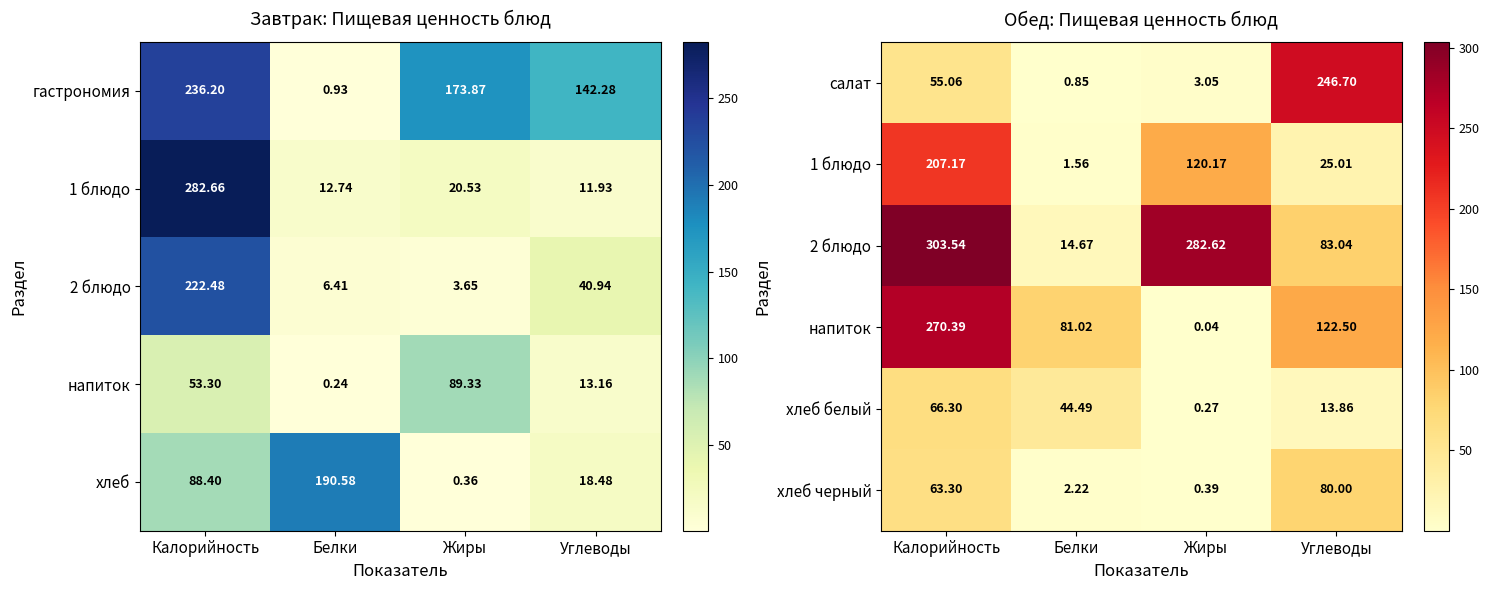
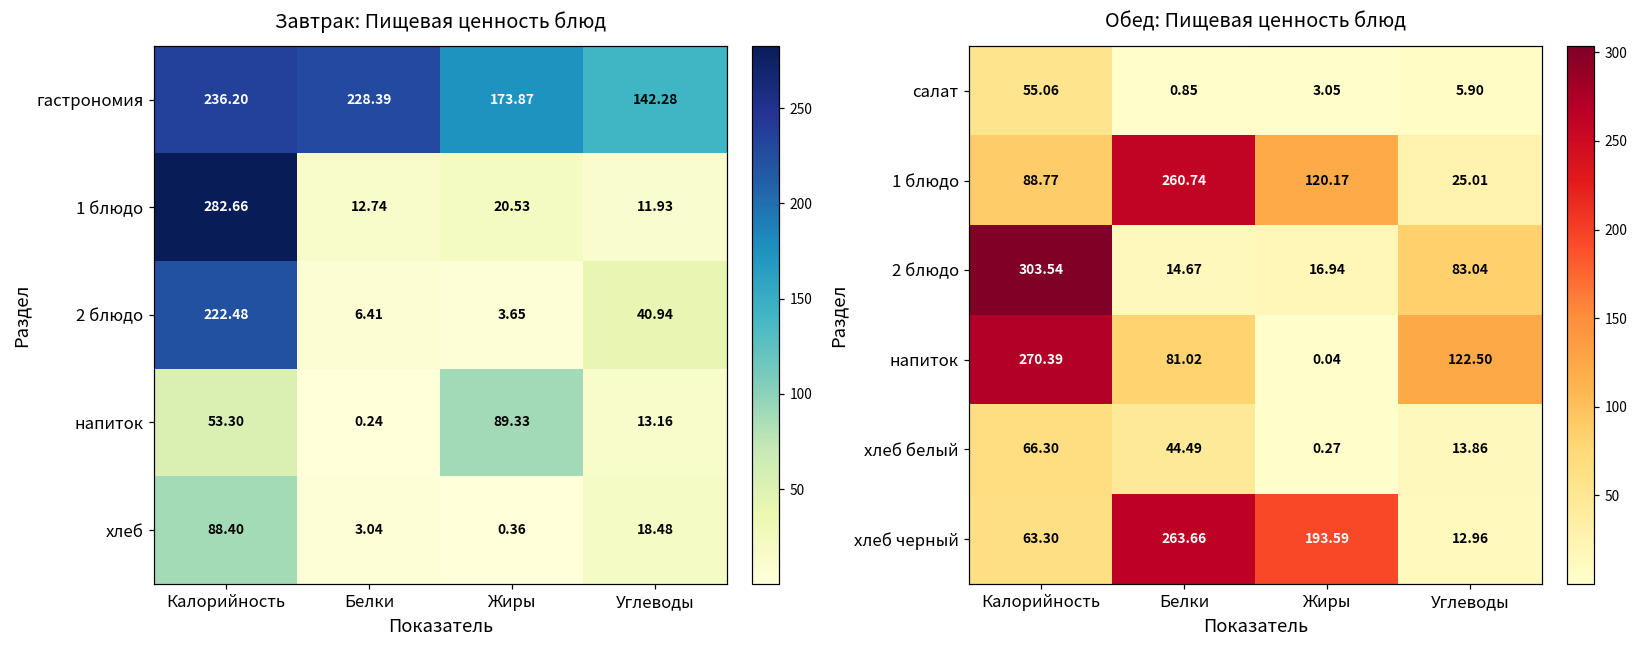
  {
    "Завтрак: Пищевая ценность блюд": {
      "гастрономия": {
        "Калорийность": 236.20,
-       "Белки": 0.93,
+       "Белки": 228.39,
        "Жиры": 173.87,
        "Углеводы": 142.28
      },
      "1 блюдо": {
        "Калорийность": 282.66,
        "Белки": 12.74,
        "Жиры": 20.53,
        "Углеводы": 11.93
      },
      "2 блюдо": {
        "Калорийность": 222.48,
        "Белки": 6.41,
        "Жиры": 3.65,
        "Углеводы": 40.94
      },
      "напиток": {
        "Калорийность": 53.30,
        "Белки": 0.24,
        "Жиры": 89.33,
        "Углеводы": 13.16
      },
      "хлеб": {
        "Калорийность": 88.40,
-       "Белки": 190.58,
+       "Белки": 3.04,
        "Жиры": 0.36,
        "Углеводы": 18.48
      }
    },
    "Обед: Пищевая ценность блюд": {
      "салат": {
        "Калорийность": 55.06,
        "Белки": 0.85,
        "Жиры": 3.05,
-       "Углеводы": 246.70
+       "Углеводы": 5.90
      },
      "1 блюдо": {
-       "Калорийность": 207.17,
-       "Белки": 1.56,
+       "Калорийность": 88.77,
+       "Белки": 260.74,
        "Жиры": 120.17,
        "Углеводы": 25.01
      },
      "2 блюдо": {
        "Калорийность": 303.54,
        "Белки": 14.67,
-       "Жиры": 282.62,
+       "Жиры": 16.94,
        "Углеводы": 83.04
      },
      "напиток": {
        "Калорийность": 270.39,
        "Белки": 81.02,
        "Жиры": 0.04,
        "Углеводы": 122.50
      },
      "хлеб белый": {
        "Калорийность": 66.30,
        "Белки": 44.49,
        "Жиры": 0.27,
        "Углеводы": 13.86
      },
      "хлеб черный": {
        "Калорийность": 63.30,
-       "Белки": 2.22,
-       "Жиры": 0.39,
-       "Углеводы": 80.00
+       "Белки": 263.66,
+       "Жиры": 193.59,
+       "Углеводы": 12.96
      }
    }
  }
